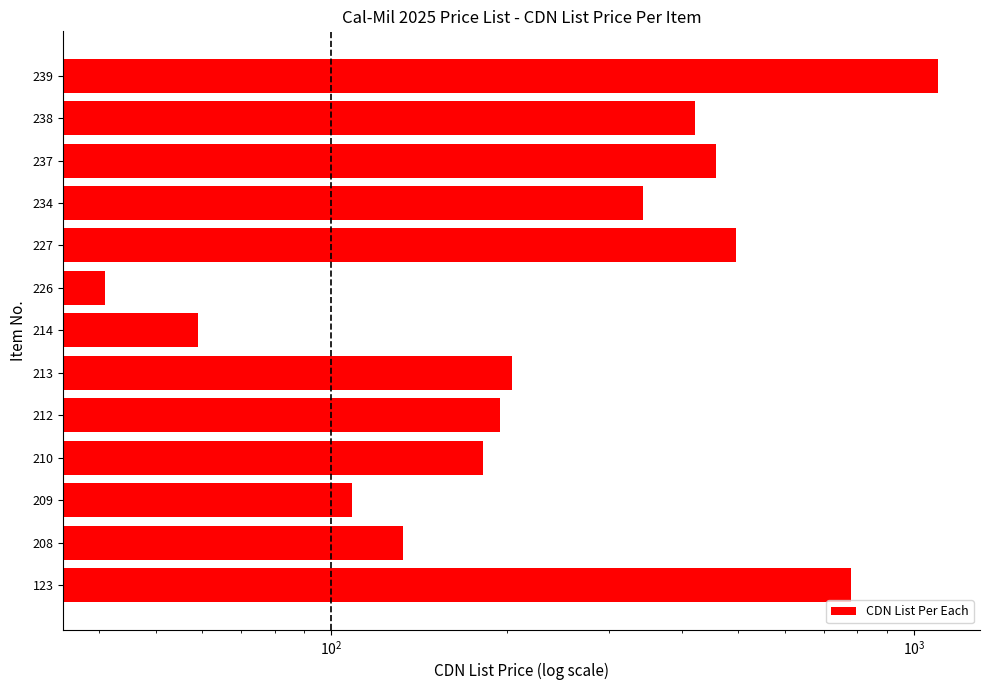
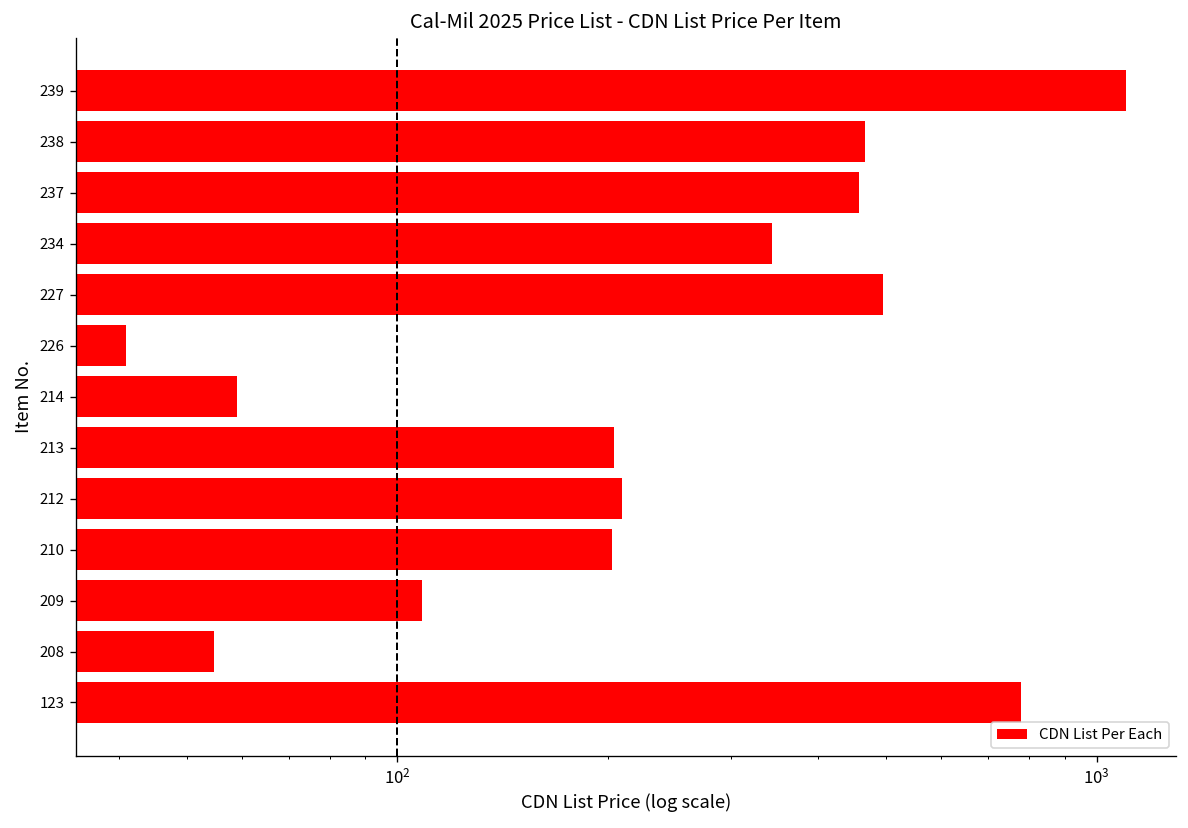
  {
    "239": 1100,
-   "238": 420,
+   "238": 470,
    "237": 460,
    "234": 340,
    "227": 500,
    "226": 41,
    "214": 59,
    "213": 204,
-   "212": 195,
-   "210": 182,
+   "212": 210,
+   "210": 203,
    "209": 109,
-   "208": 133,
+   "208": 55,
    "123": 780
  }
